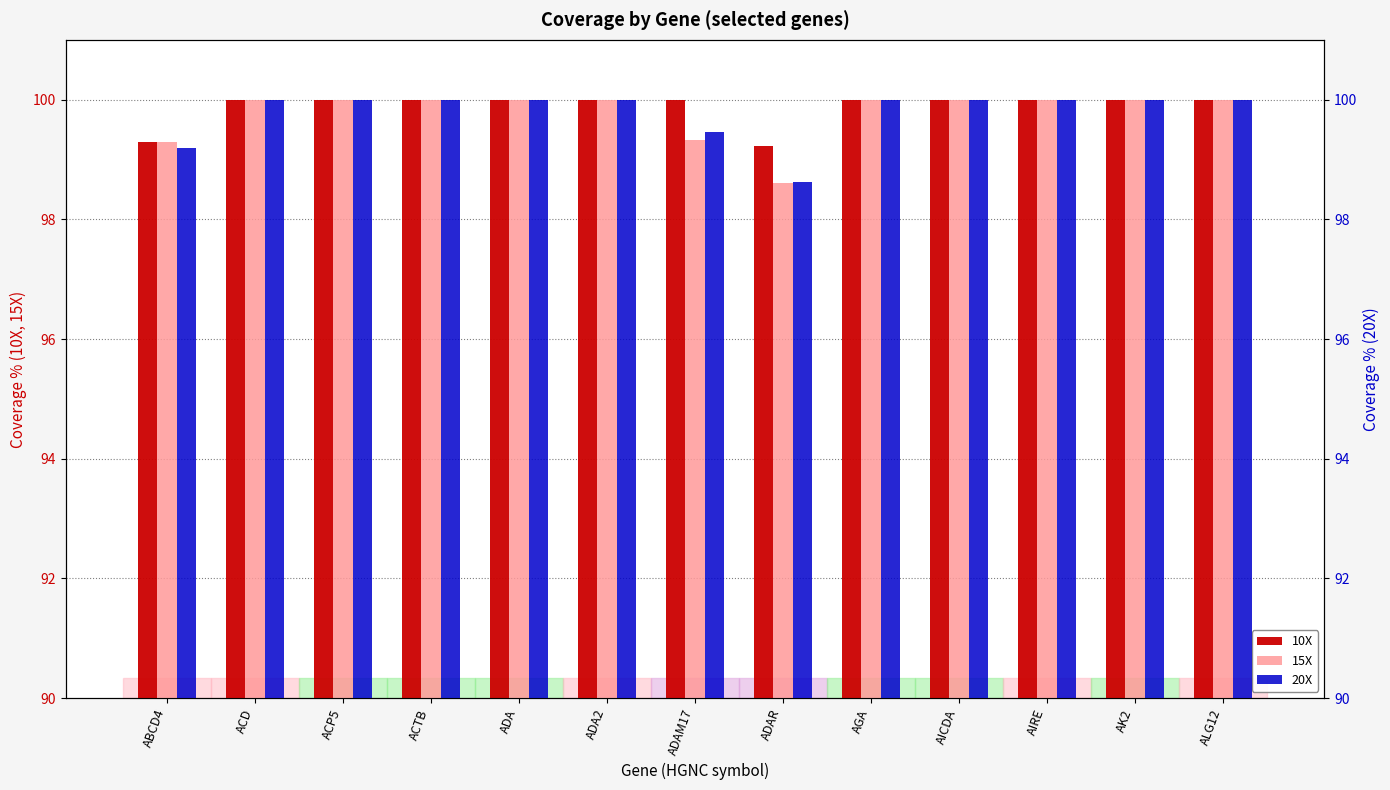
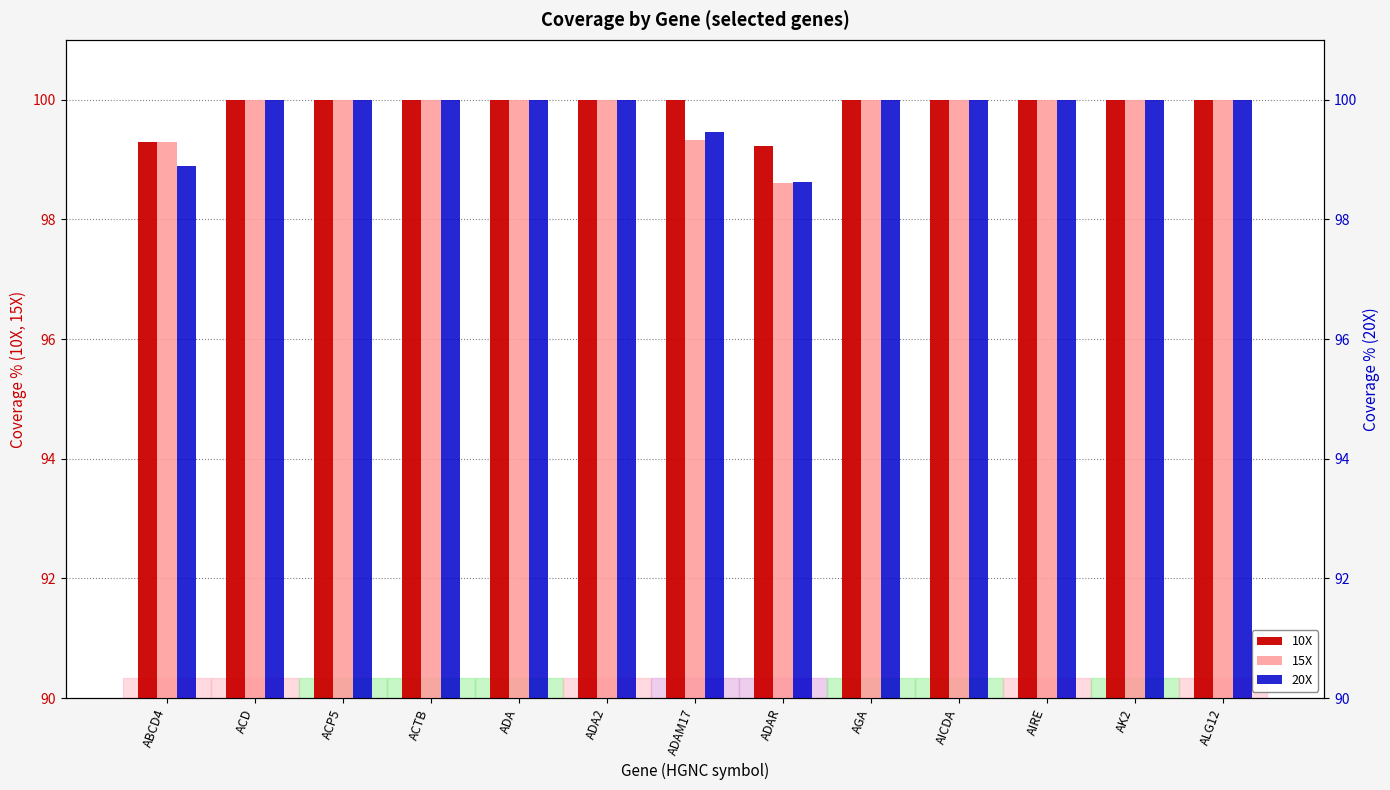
  {
    "10X": {
      "ABCD4": 99.3,
      "ACD": 100.0,
      "ACP5": 100.0,
      "ACTB": 100.0,
      "ADA": 100.0,
      "ADA2": 100.0,
      "ADAM17": 100.0,
      "ADAR": 99.2,
      "AGA": 100.0,
      "AICDA": 100.0,
      "AIRE": 100.0,
      "AK2": 100.0,
      "ALG12": 100.0
    },
    "15X": {
      "ABCD4": 99.3,
      "ACD": 100.0,
      "ACP5": 100.0,
      "ACTB": 100.0,
      "ADA": 100.0,
      "ADA2": 100.0,
      "ADAM17": 99.3,
      "ADAR": 98.6,
      "AGA": 100.0,
      "AICDA": 100.0,
      "AIRE": 100.0,
      "AK2": 100.0,
      "ALG12": 100.0
    },
    "20X": {
-     "ABCD4": 99.2,
+     "ABCD4": 98.9,
      "ACD": 100.0,
      "ACP5": 100.0,
      "ACTB": 100.0,
      "ADA": 100.0,
      "ADA2": 100.0,
      "ADAM17": 99.5,
      "ADAR": 98.6,
      "AGA": 100.0,
      "AICDA": 100.0,
      "AIRE": 100.0,
      "AK2": 100.0,
      "ALG12": 100.0
    }
  }
